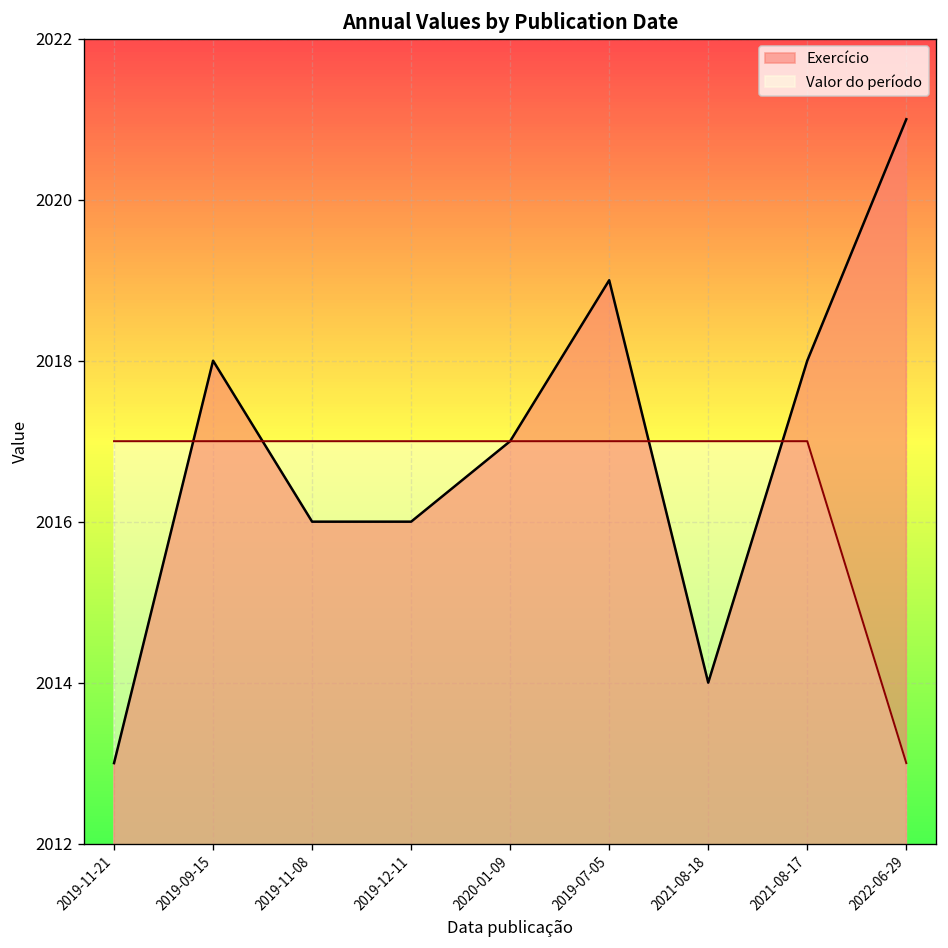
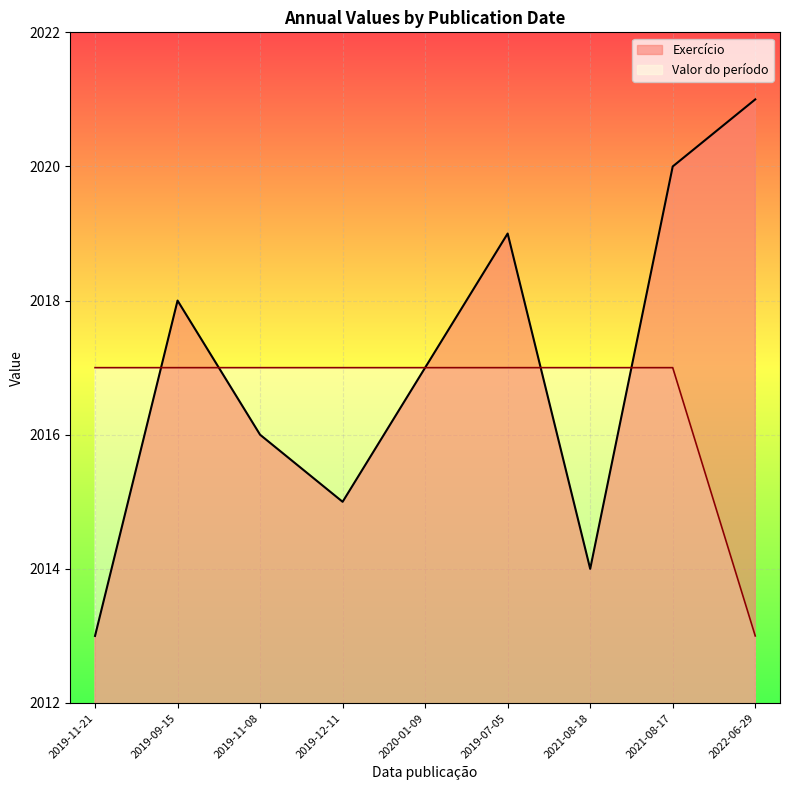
  {
    "Exercício": {
      "2019-11-21": 2013,
      "2019-09-15": 2018,
      "2019-11-08": 2016,
-     "2019-12-11": 2016,
+     "2019-12-11": 2015,
      "2019-07-05": 2019,
      "2021-08-18": 2014,
-     "2021-08-17": 2018,
+     "2021-08-17": 2020,
      "2022-06-29": 2021
    },
    "Valor do período": {
      "2019-11-21": 2017,
      "2019-09-15": 2017,
      "2019-11-08": 2017,
      "2019-12-11": 2017,
      "2019-07-05": 2017,
      "2021-08-18": 2017,
      "2021-08-17": 2017,
      "2022-06-29": 2013
    }
  }
